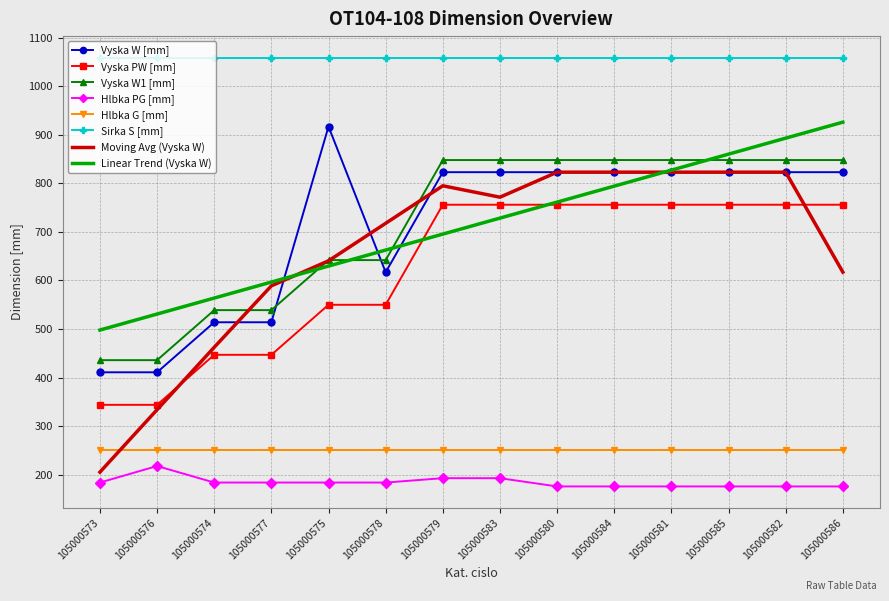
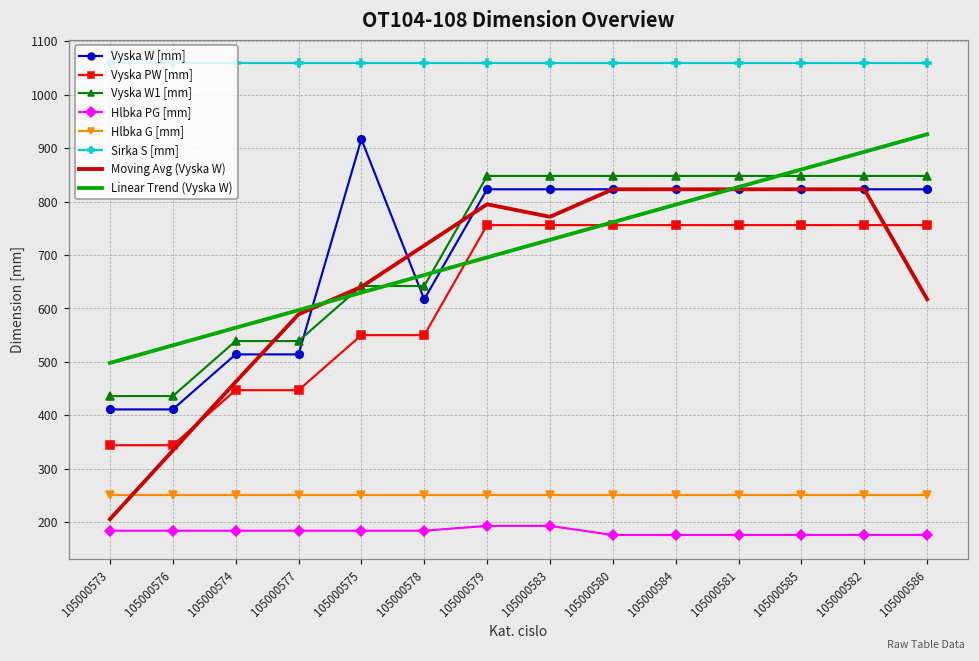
  {
    "Vyska W [mm]": {
      "105000573": 410,
      "105000576": 410,
      "105000574": 510,
      "105000577": 510,
      "105000575": 920,
      "105000578": 620,
      "105000579": 820,
      "105000583": 820,
      "105000586": 820
    },
    "Hlbka PG [mm]": {
      "105000573": 180,
-     "105000576": 220,
+     "105000576": 180,
      "105000574": 180,
      "105000577": 180,
      "105000575": 180,
      "105000578": 180,
      "105000579": 190,
      "105000583": 190,
      "105000580": 180,
      "105000584": 180,
      "105000581": 180,
      "105000585": 180,
      "105000582": 180,
      "105000586": 180
    },
    "Hlbka G [mm]": {
      "105000573": 250,
      "105000576": 250,
      "105000574": 250,
      "105000577": 250,
      "105000575": 250,
      "105000578": 250,
      "105000579": 250,
      "105000583": 250,
      "105000580": 250,
      "105000584": 250,
      "105000581": 250,
      "105000585": 250,
      "105000582": 250,
      "105000586": 250
    },
    "Sirka S [mm]": {
      "105000577": 1060,
      "105000575": 1060,
      "105000578": 1060,
      "105000579": 1060,
      "105000583": 1060,
      "105000580": 1060,
      "105000584": 1060,
      "105000581": 1060,
      "105000585": 1060,
      "105000582": 1060,
      "105000586": 1060
    }
  }
